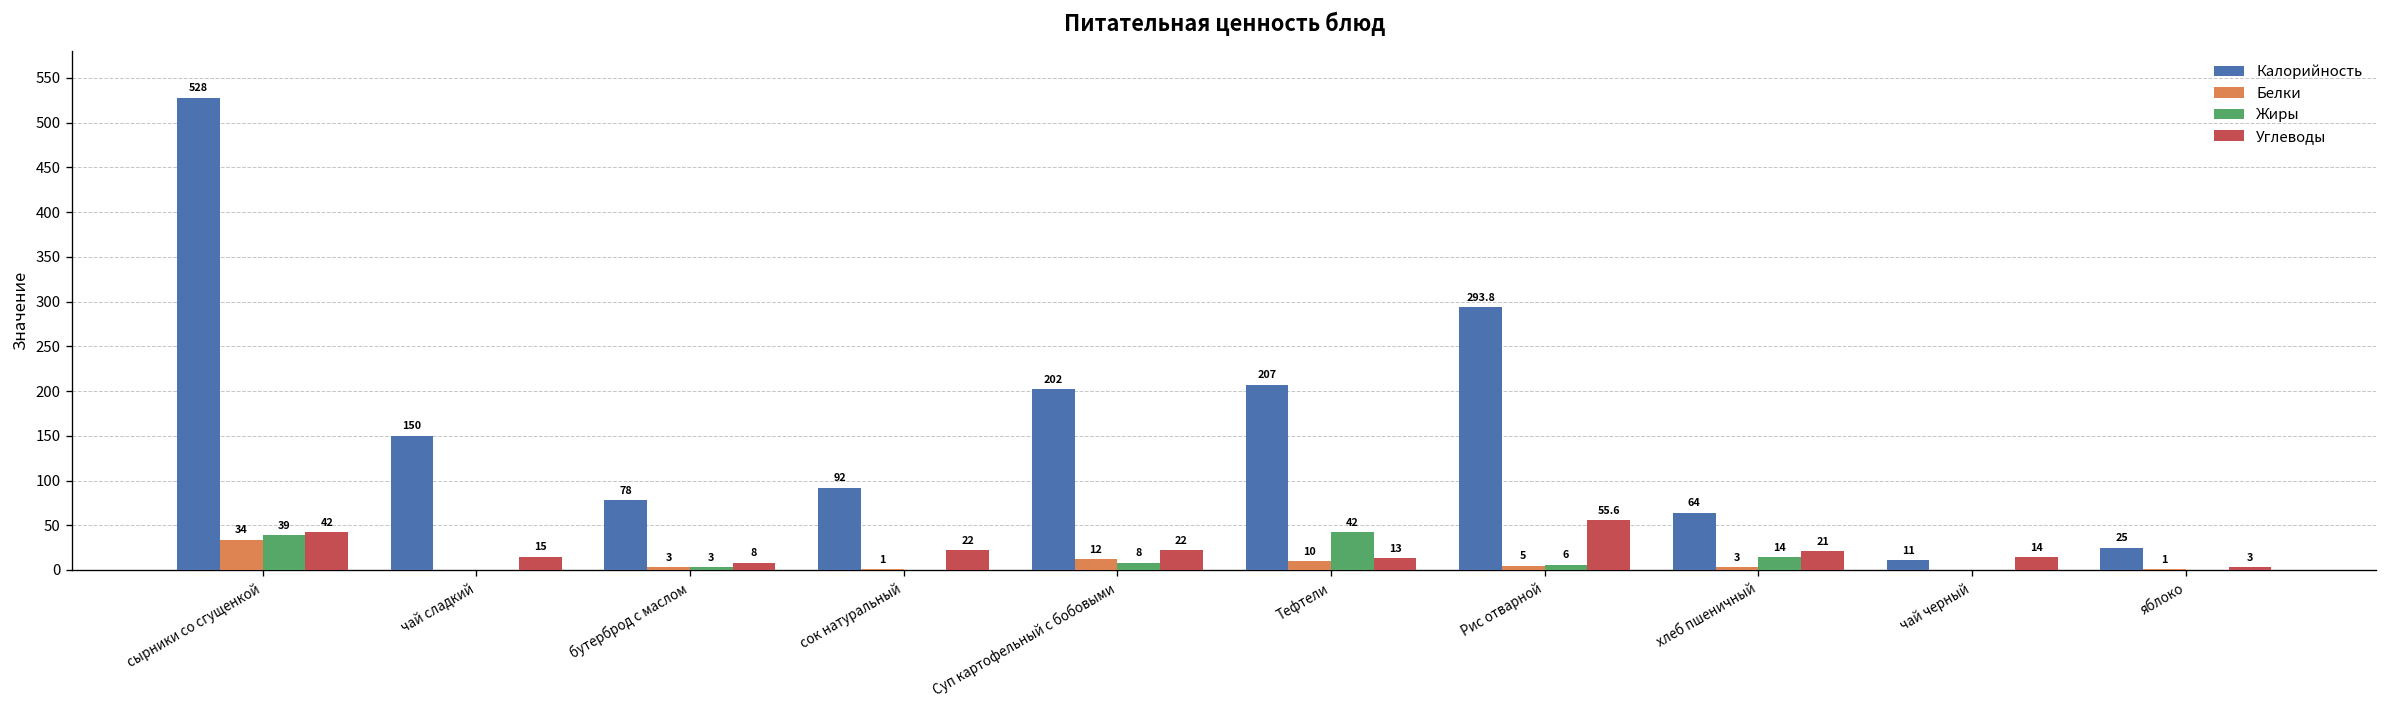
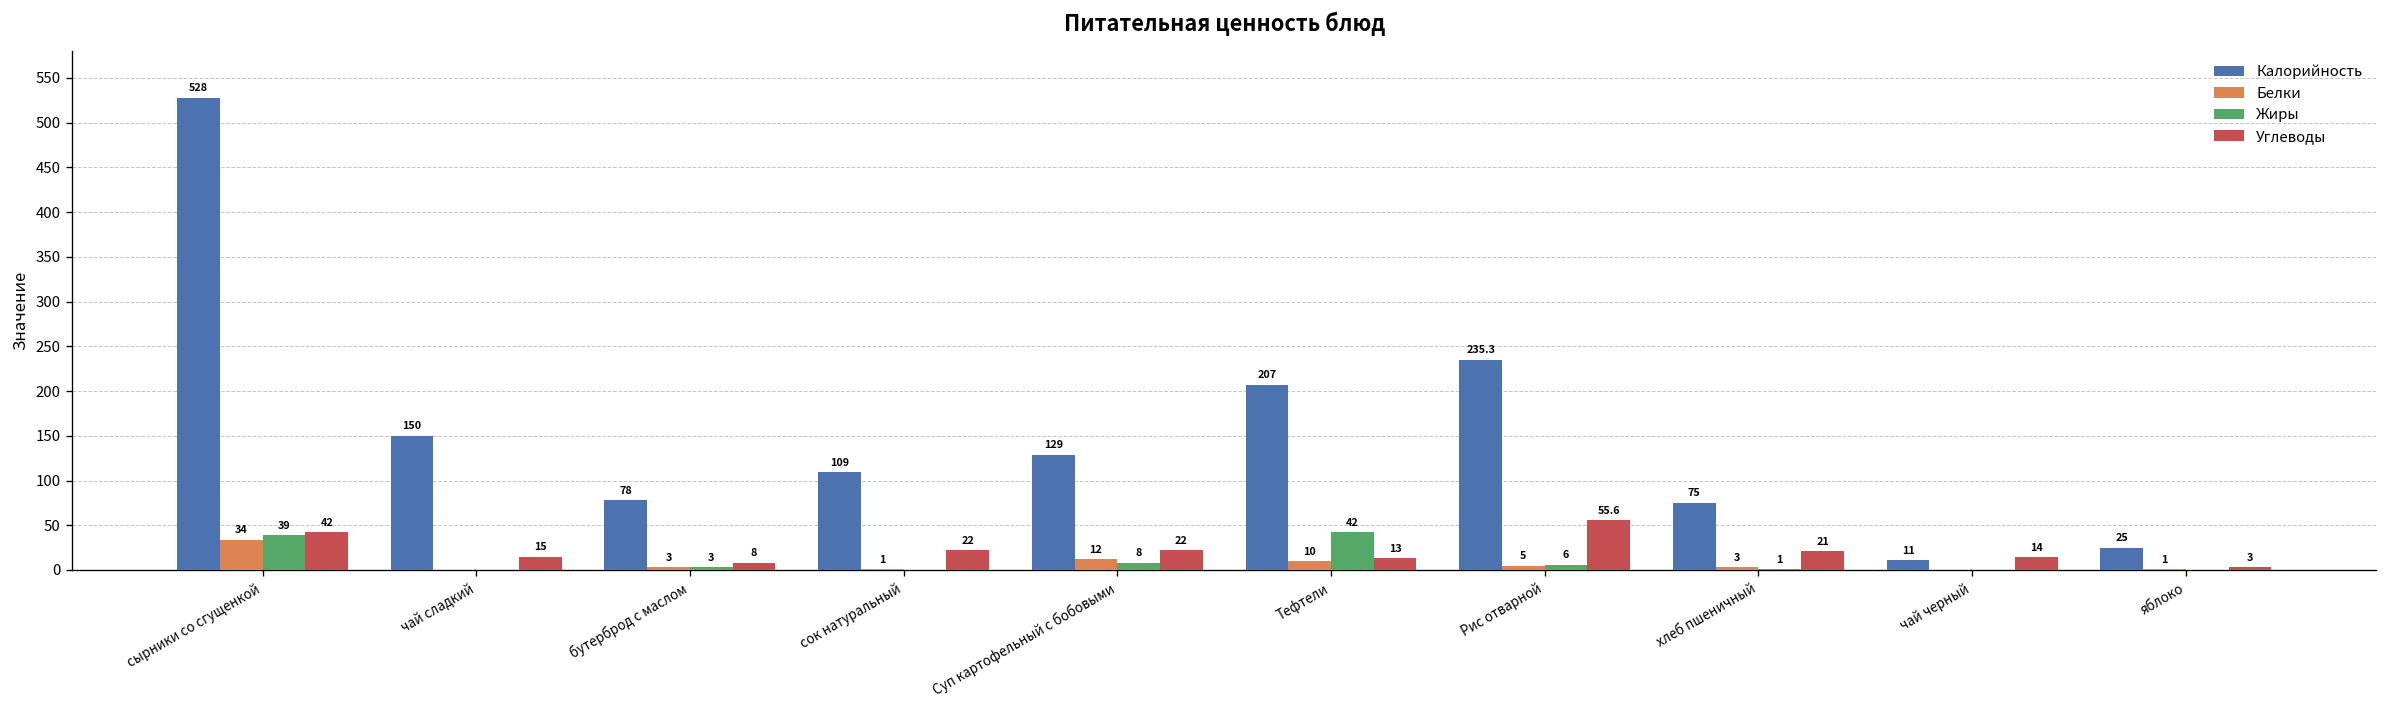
  {
    "Калорийность": {
      "сырники со сгущенкой": 528,
      "чай сладкий": 150,
      "бутерброд с маслом": 78,
-     "сок натуральный": 92,
-     "Суп картофельный с бобовыми": 202,
+     "сок натуральный": 109,
+     "Суп картофельный с бобовыми": 129,
      "Тефтели": 207,
-     "Рис отварной": 293.8,
-     "хлеб пшеничный": 64,
+     "Рис отварной": 235.3,
+     "хлеб пшеничный": 75,
      "чай черный": 11,
      "яблоко": 25
    },
    "Жиры": {
      "сырники со сгущенкой": 39,
      "бутерброд с маслом": 3,
      "Суп картофельный с бобовыми": 8,
      "Тефтели": 42,
      "Рис отварной": 6,
-     "хлеб пшеничный": 14
+     "хлеб пшеничный": 1
    }
  }
